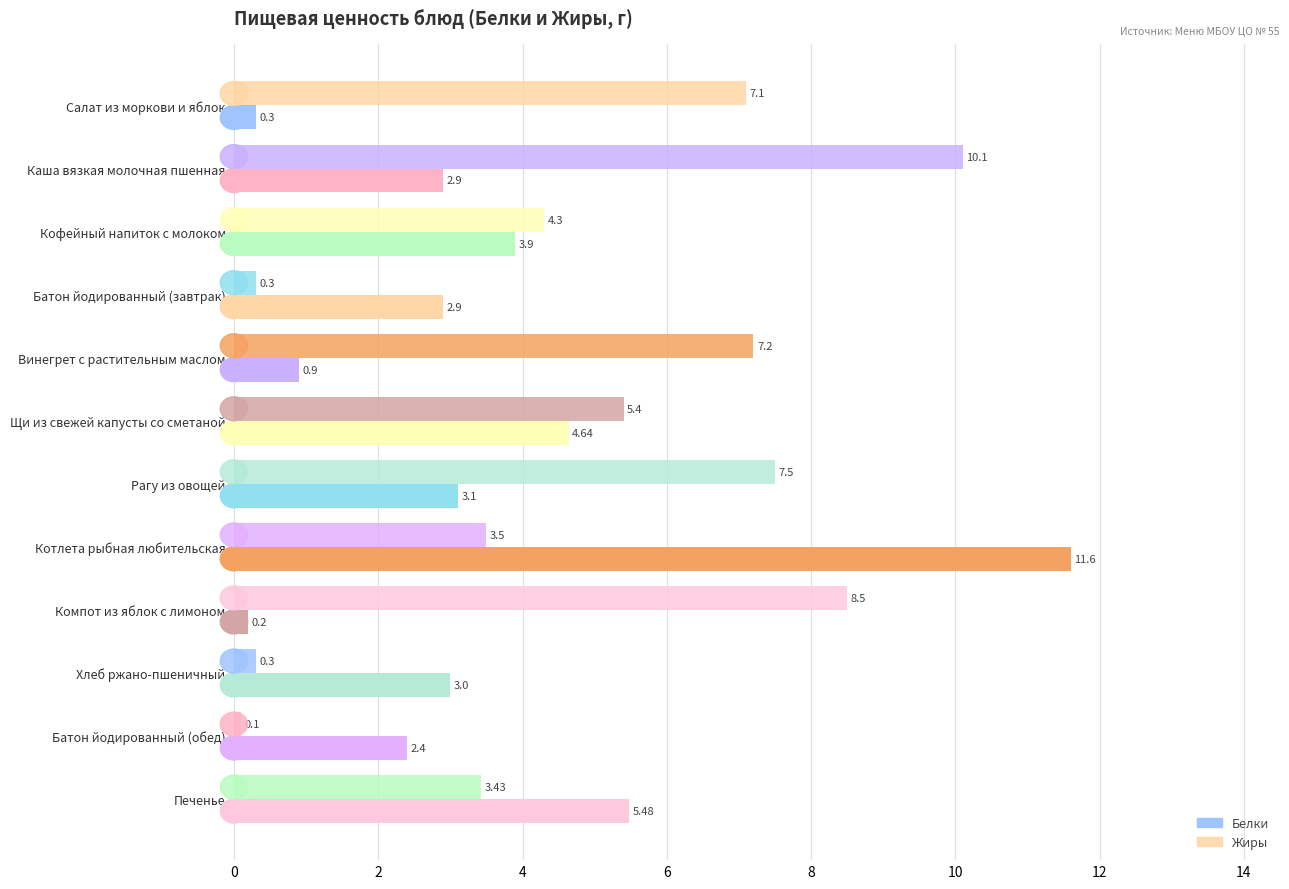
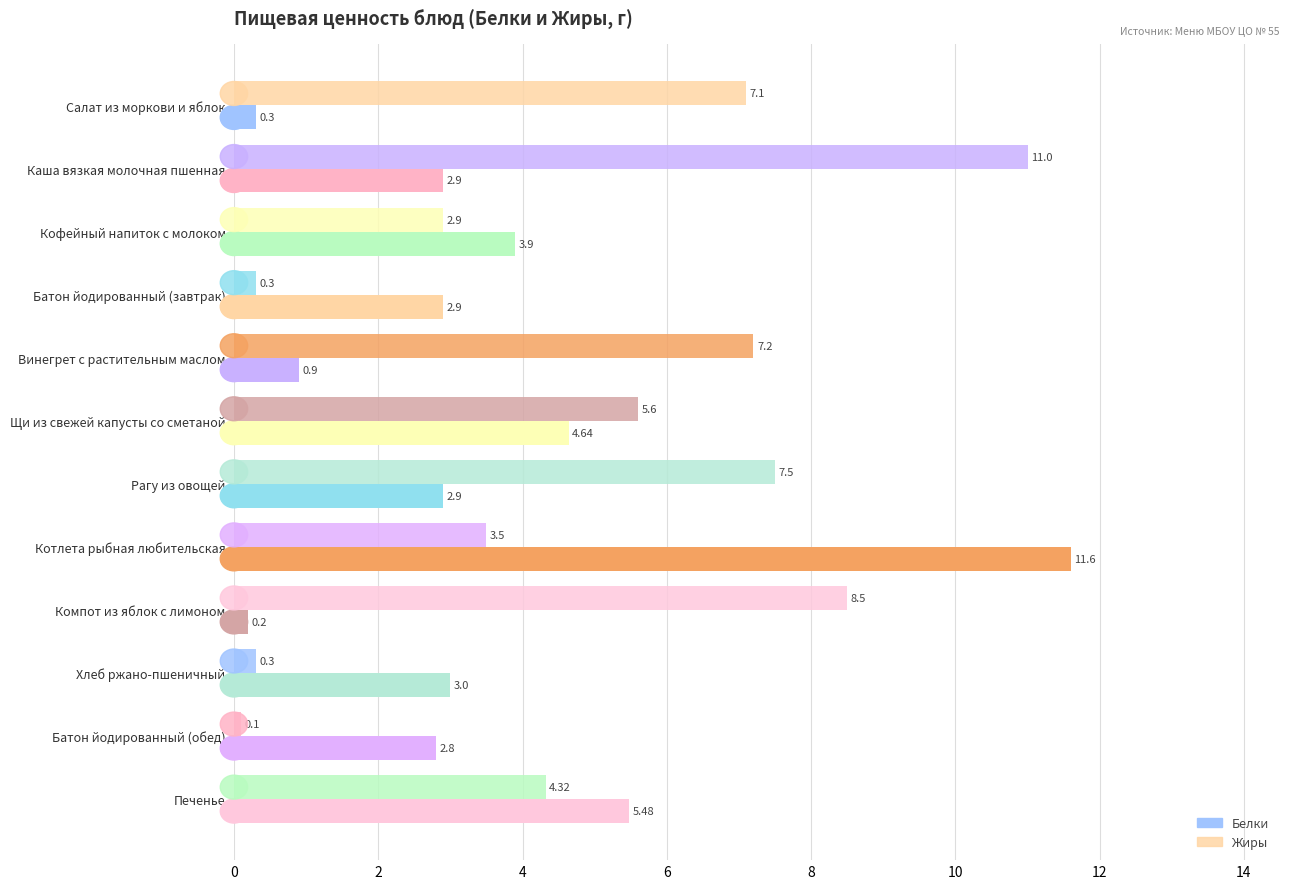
  {
    "Белки": {
      "Салат из моркови и яблок": 0.3,
      "Каша вязкая молочная пшенная": 2.9,
      "Кофейный напиток с молоком": 3.9,
      "Батон йодированный (завтрак)": 2.9,
      "Винегрет с растительным маслом": 0.9,
      "Щи из свежей капусты со сметаной": 4.64,
-     "Рагу из овощей": 3.1,
+     "Рагу из овощей": 2.9,
      "Котлета рыбная любительская": 11.6,
      "Компот из яблок с лимоном": 0.2,
      "Хлеб ржано-пшеничный": 3.0,
-     "Батон йодированный (обед)": 2.4,
+     "Батон йодированный (обед)": 2.8,
      "Печенье": 5.48
    },
    "Жиры": {
      "Салат из моркови и яблок": 7.1,
-     "Каша вязкая молочная пшенная": 10.1,
-     "Кофейный напиток с молоком": 4.3,
+     "Каша вязкая молочная пшенная": 11.0,
+     "Кофейный напиток с молоком": 2.9,
      "Батон йодированный (завтрак)": 0.3,
      "Винегрет с растительным маслом": 7.2,
-     "Щи из свежей капусты со сметаной": 5.4,
+     "Щи из свежей капусты со сметаной": 5.6,
      "Рагу из овощей": 7.5,
      "Котлета рыбная любительская": 3.5,
      "Компот из яблок с лимоном": 8.5,
      "Хлеб ржано-пшеничный": 0.3,
-     "Печенье": 3.43
+     "Печенье": 4.32
    }
  }
